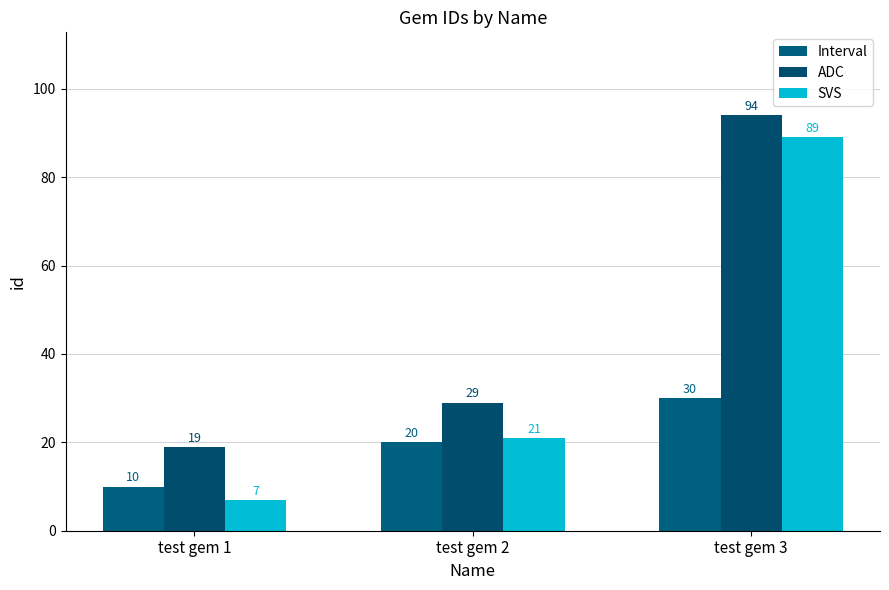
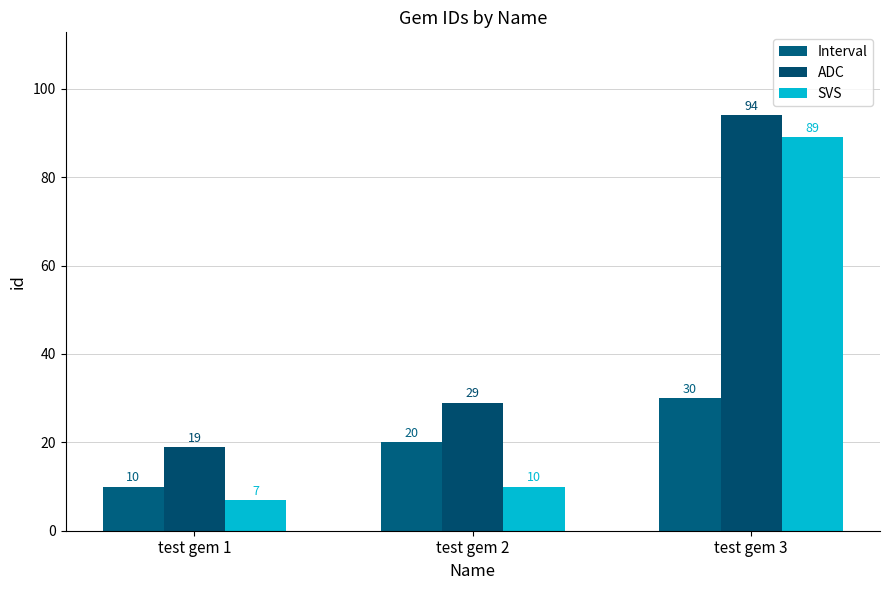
  {
    "SVS": {
      "test gem 1": 7,
-     "test gem 2": 21,
+     "test gem 2": 10,
      "test gem 3": 89
    }
  }
